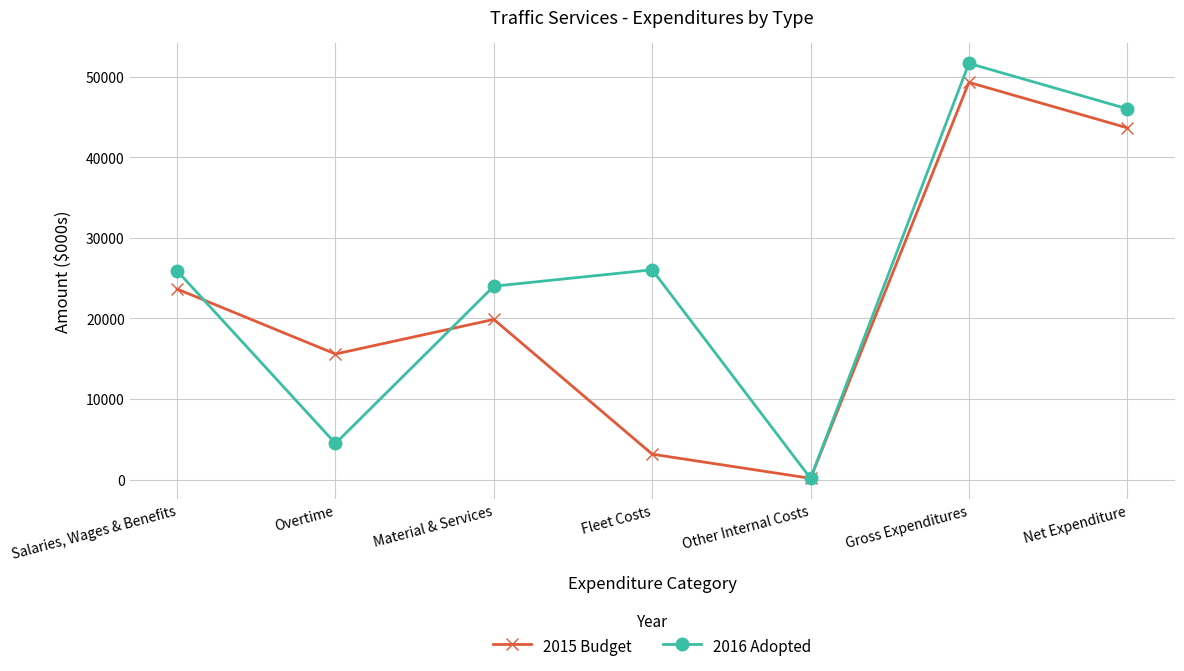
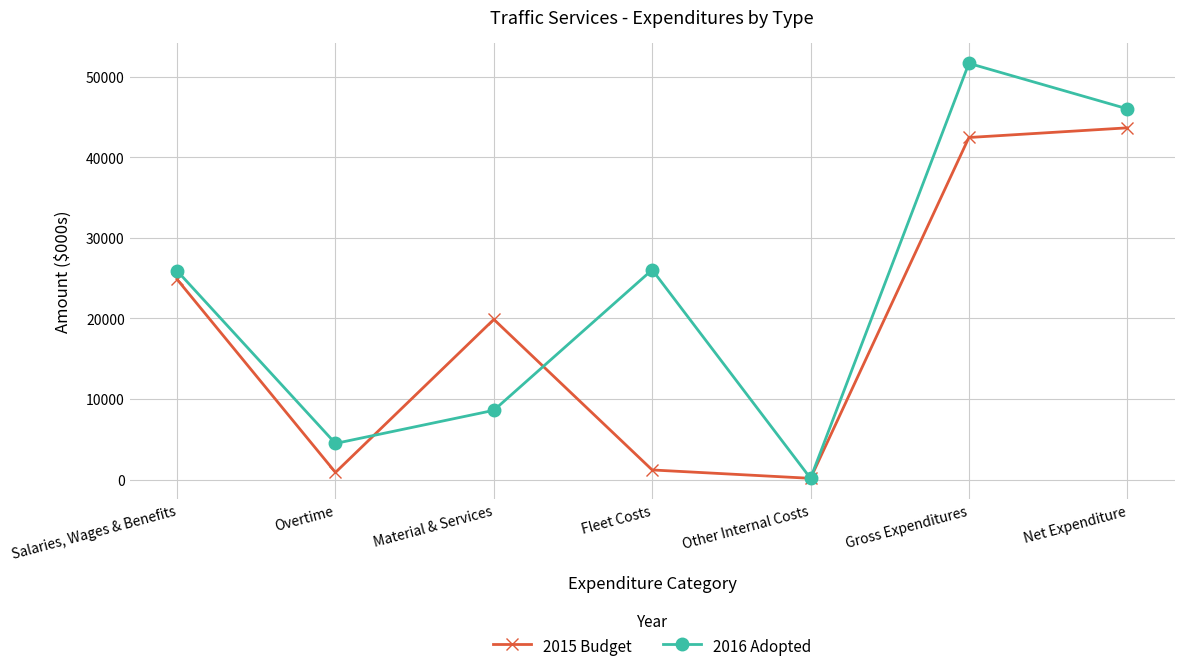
  {
    "2015 Budget": {
-     "Salaries, Wages & Benefits": 24000,
-     "Overtime": 16000,
+     "Salaries, Wages & Benefits": 25000,
+     "Overtime": 1000,
      "Material & Services": 20000,
-     "Fleet Costs": 3000,
-     "Gross Expenditures": 49000,
+     "Fleet Costs": 1000,
+     "Gross Expenditures": 42000,
      "Net Expenditure": 44000
    },
    "2016 Adopted": {
      "Salaries, Wages & Benefits": 26000,
      "Overtime": 4000,
-     "Material & Services": 24000,
+     "Material & Services": 9000,
      "Fleet Costs": 26000,
      "Gross Expenditures": 52000,
      "Net Expenditure": 46000
    }
  }
